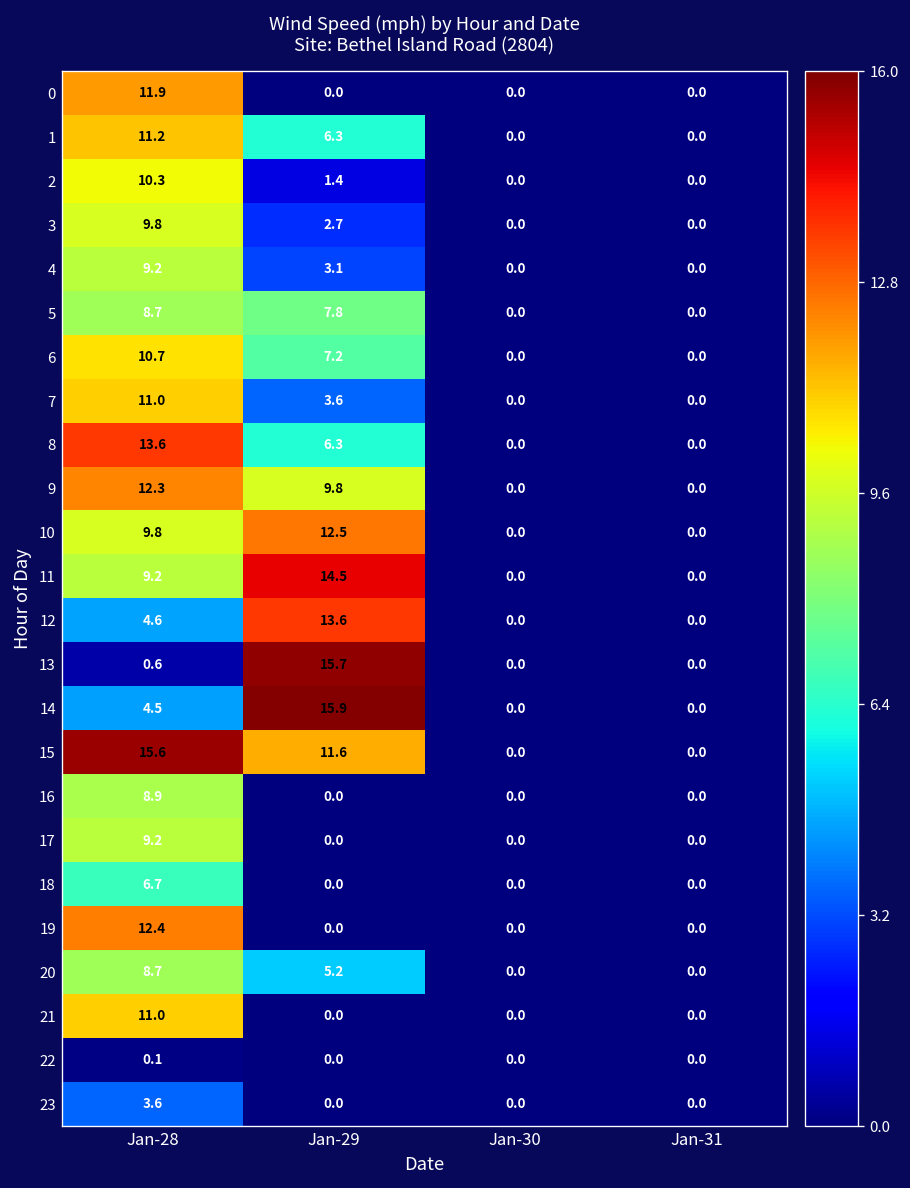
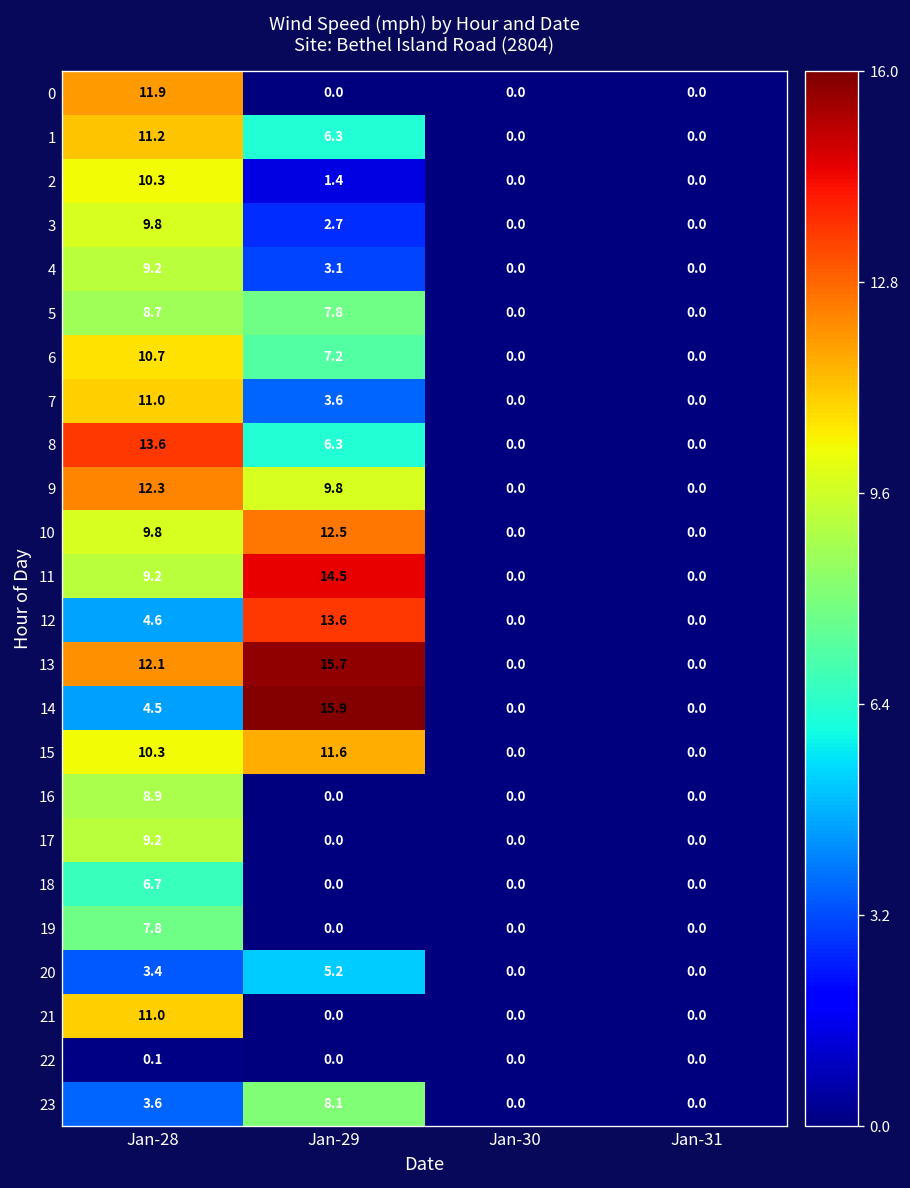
  {
    "0": {
      "Jan-28": 11.9,
      "Jan-29": 0.0,
      "Jan-30": 0.0,
      "Jan-31": 0.0
    },
    "1": {
      "Jan-28": 11.2,
      "Jan-29": 6.3,
      "Jan-30": 0.0,
      "Jan-31": 0.0
    },
    "2": {
      "Jan-28": 10.3,
      "Jan-29": 1.4,
      "Jan-30": 0.0,
      "Jan-31": 0.0
    },
    "3": {
      "Jan-28": 9.8,
      "Jan-29": 2.7,
      "Jan-30": 0.0,
      "Jan-31": 0.0
    },
    "4": {
      "Jan-28": 9.2,
      "Jan-29": 3.1,
      "Jan-30": 0.0,
      "Jan-31": 0.0
    },
    "5": {
      "Jan-28": 8.7,
      "Jan-29": 7.8,
      "Jan-30": 0.0,
      "Jan-31": 0.0
    },
    "6": {
      "Jan-28": 10.7,
      "Jan-29": 7.2,
      "Jan-30": 0.0,
      "Jan-31": 0.0
    },
    "7": {
      "Jan-28": 11.0,
      "Jan-29": 3.6,
      "Jan-30": 0.0,
      "Jan-31": 0.0
    },
    "8": {
      "Jan-28": 13.6,
      "Jan-29": 6.3,
      "Jan-30": 0.0,
      "Jan-31": 0.0
    },
    "9": {
      "Jan-28": 12.3,
      "Jan-29": 9.8,
      "Jan-30": 0.0,
      "Jan-31": 0.0
    },
    "10": {
      "Jan-28": 9.8,
      "Jan-29": 12.5,
      "Jan-30": 0.0,
      "Jan-31": 0.0
    },
    "11": {
      "Jan-28": 9.2,
      "Jan-29": 14.5,
      "Jan-30": 0.0,
      "Jan-31": 0.0
    },
    "12": {
      "Jan-28": 4.6,
      "Jan-29": 13.6,
      "Jan-30": 0.0,
      "Jan-31": 0.0
    },
    "13": {
-     "Jan-28": 0.6,
+     "Jan-28": 12.1,
      "Jan-29": 15.7,
      "Jan-30": 0.0,
      "Jan-31": 0.0
    },
    "14": {
      "Jan-28": 4.5,
      "Jan-29": 15.9,
      "Jan-30": 0.0,
      "Jan-31": 0.0
    },
    "15": {
-     "Jan-28": 15.6,
+     "Jan-28": 10.3,
      "Jan-29": 11.6,
      "Jan-30": 0.0,
      "Jan-31": 0.0
    },
    "16": {
      "Jan-28": 8.9,
      "Jan-29": 0.0,
      "Jan-30": 0.0,
      "Jan-31": 0.0
    },
    "17": {
      "Jan-28": 9.2,
      "Jan-29": 0.0,
      "Jan-30": 0.0,
      "Jan-31": 0.0
    },
    "18": {
      "Jan-28": 6.7,
      "Jan-29": 0.0,
      "Jan-30": 0.0,
      "Jan-31": 0.0
    },
    "19": {
-     "Jan-28": 12.4,
+     "Jan-28": 7.8,
      "Jan-29": 0.0,
      "Jan-30": 0.0,
      "Jan-31": 0.0
    },
    "20": {
-     "Jan-28": 8.7,
+     "Jan-28": 3.4,
      "Jan-29": 5.2,
      "Jan-30": 0.0,
      "Jan-31": 0.0
    },
    "21": {
      "Jan-28": 11.0,
      "Jan-29": 0.0,
      "Jan-30": 0.0,
      "Jan-31": 0.0
    },
    "22": {
      "Jan-28": 0.1,
      "Jan-29": 0.0,
      "Jan-30": 0.0,
      "Jan-31": 0.0
    },
    "23": {
      "Jan-28": 3.6,
-     "Jan-29": 0.0,
+     "Jan-29": 8.1,
      "Jan-30": 0.0,
      "Jan-31": 0.0
    }
  }
